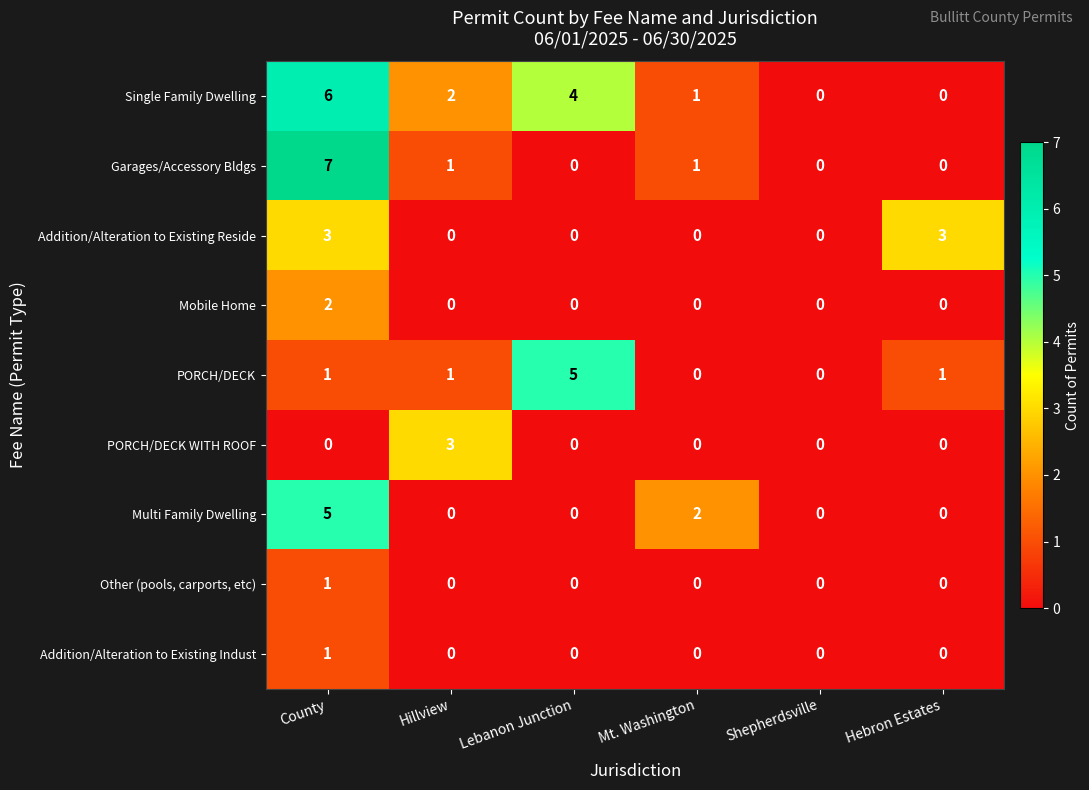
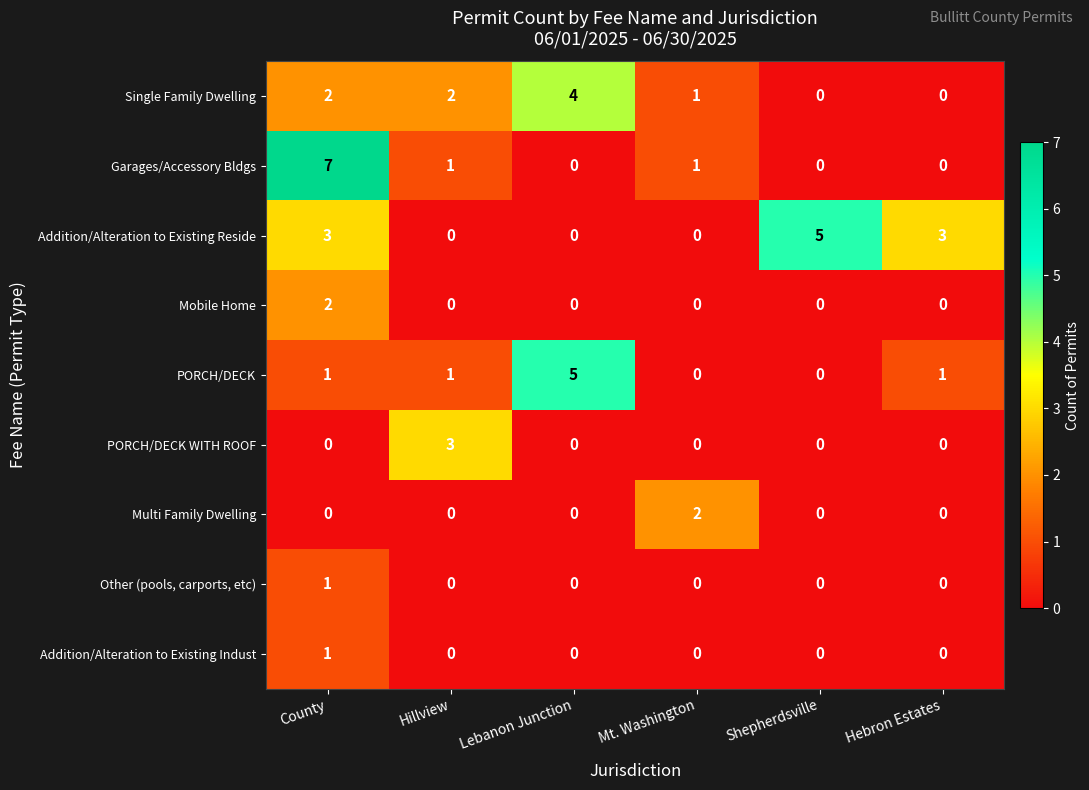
  {
    "Single Family Dwelling": {
-     "County": 6,
+     "County": 2,
      "Hillview": 2,
      "Lebanon Junction": 4,
      "Mt. Washington": 1,
      "Shepherdsville": 0,
      "Hebron Estates": 0
    },
    "Garages/Accessory Bldgs": {
      "County": 7,
      "Hillview": 1,
      "Lebanon Junction": 0,
      "Mt. Washington": 1,
      "Shepherdsville": 0,
      "Hebron Estates": 0
    },
    "Addition/Alteration to Existing Reside": {
      "County": 3,
      "Hillview": 0,
      "Lebanon Junction": 0,
      "Mt. Washington": 0,
-     "Shepherdsville": 0,
+     "Shepherdsville": 5,
      "Hebron Estates": 3
    },
    "Mobile Home": {
      "County": 2,
      "Hillview": 0,
      "Lebanon Junction": 0,
      "Mt. Washington": 0,
      "Shepherdsville": 0,
      "Hebron Estates": 0
    },
    "PORCH/DECK": {
      "County": 1,
      "Hillview": 1,
      "Lebanon Junction": 5,
      "Mt. Washington": 0,
      "Shepherdsville": 0,
      "Hebron Estates": 1
    },
    "PORCH/DECK WITH ROOF": {
      "County": 0,
      "Hillview": 3,
      "Lebanon Junction": 0,
      "Mt. Washington": 0,
      "Shepherdsville": 0,
      "Hebron Estates": 0
    },
    "Multi Family Dwelling": {
-     "County": 5,
+     "County": 0,
      "Hillview": 0,
      "Lebanon Junction": 0,
      "Mt. Washington": 2,
      "Shepherdsville": 0,
      "Hebron Estates": 0
    },
    "Other (pools, carports, etc)": {
      "County": 1,
      "Hillview": 0,
      "Lebanon Junction": 0,
      "Mt. Washington": 0,
      "Shepherdsville": 0,
      "Hebron Estates": 0
    },
    "Addition/Alteration to Existing Indust": {
      "County": 1,
      "Hillview": 0,
      "Lebanon Junction": 0,
      "Mt. Washington": 0,
      "Shepherdsville": 0,
      "Hebron Estates": 0
    }
  }
